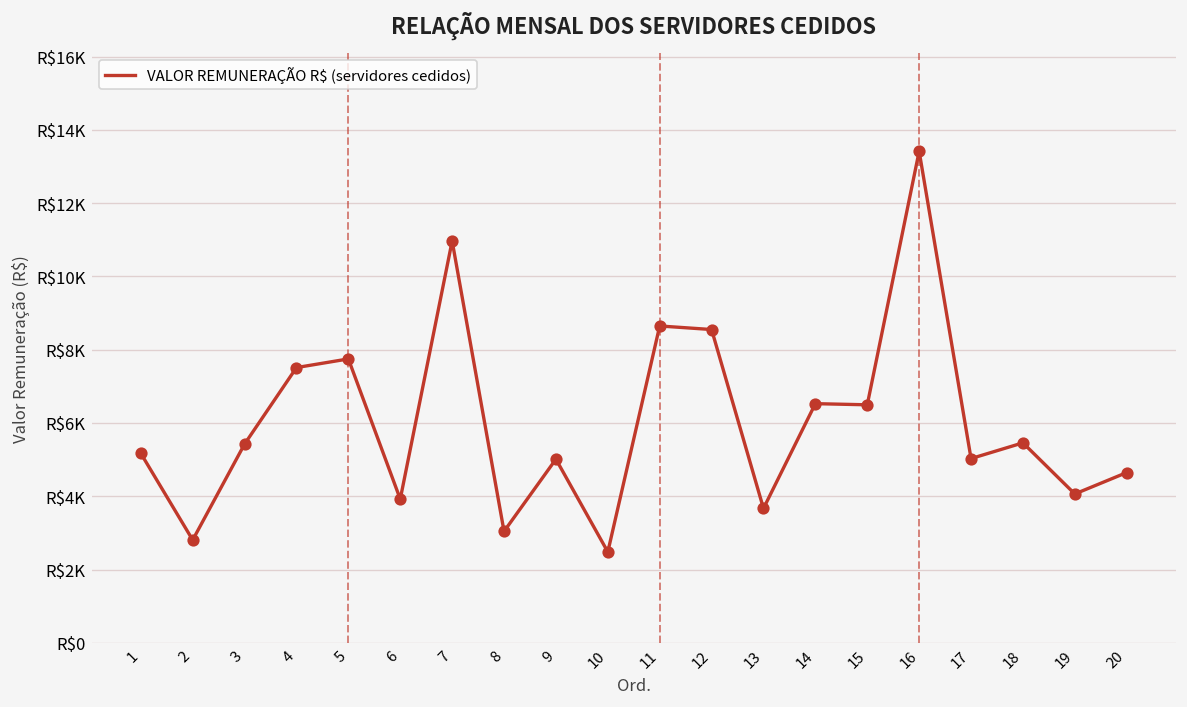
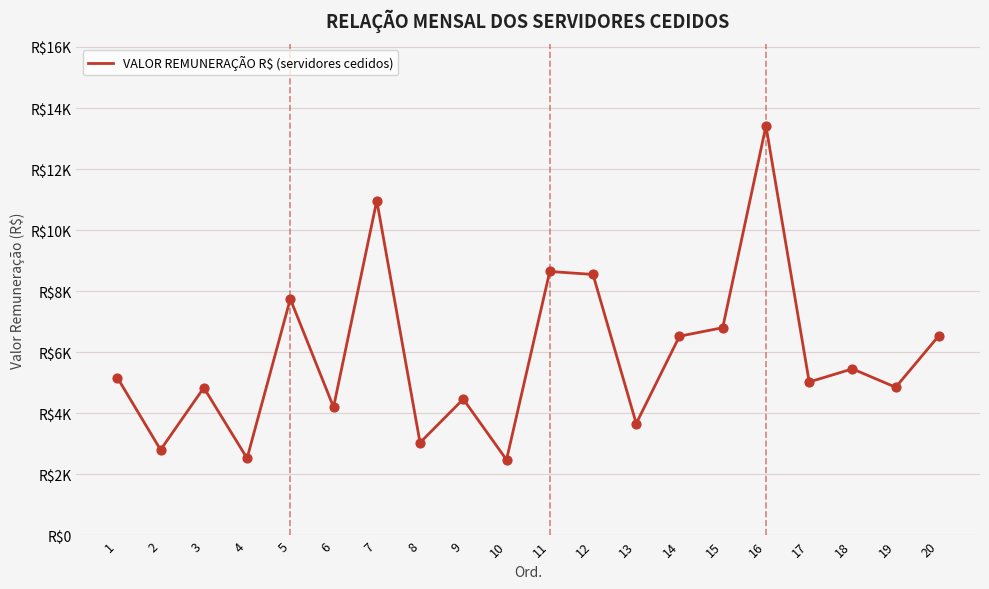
  {
    "1": "R$5200",
    "2": "R$2800",
-   "3": "R$5400",
-   "4": "R$7500",
+   "3": "R$4800",
+   "4": "R$2500",
    "5": "R$7700",
-   "6": "R$3900",
+   "6": "R$4200",
    "7": "R$11000",
    "8": "R$3000",
-   "9": "R$5000",
+   "9": "R$4500",
    "10": "R$2500",
    "11": "R$8600",
    "12": "R$8500",
    "13": "R$3700",
    "14": "R$6500",
-   "15": "R$6500",
+   "15": "R$6800",
    "16": "R$13400",
    "17": "R$5000",
    "18": "R$5500",
-   "19": "R$4100",
-   "20": "R$4600"
+   "19": "R$4900",
+   "20": "R$6500"
  }
